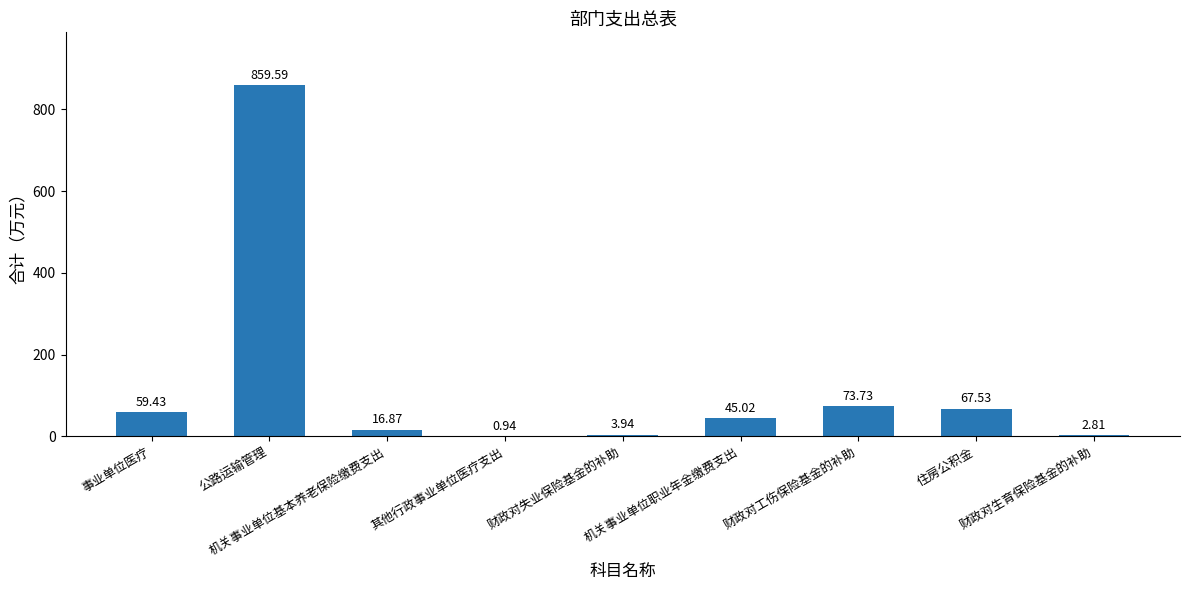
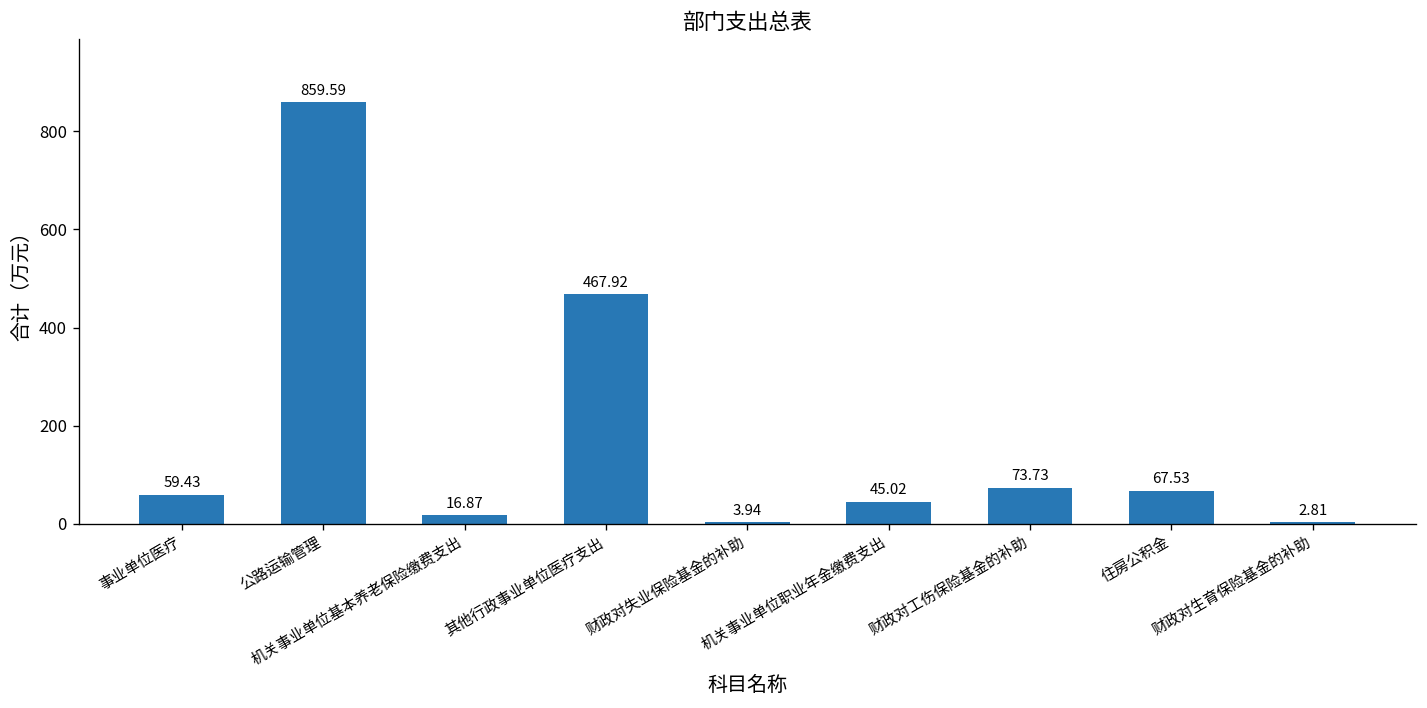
  {
    "事业单位医疗": 59.43,
    "公路运输管理": 859.59,
    "机关事业单位基本养老保险缴费支出": 16.87,
-   "其他行政事业单位医疗支出": 0.94,
+   "其他行政事业单位医疗支出": 467.92,
    "财政对失业保险基金的补助": 3.94,
    "机关事业单位职业年金缴费支出": 45.02,
    "财政对工伤保险基金的补助": 73.73,
    "住房公积金": 67.53,
    "财政对生育保险基金的补助": 2.81
  }
